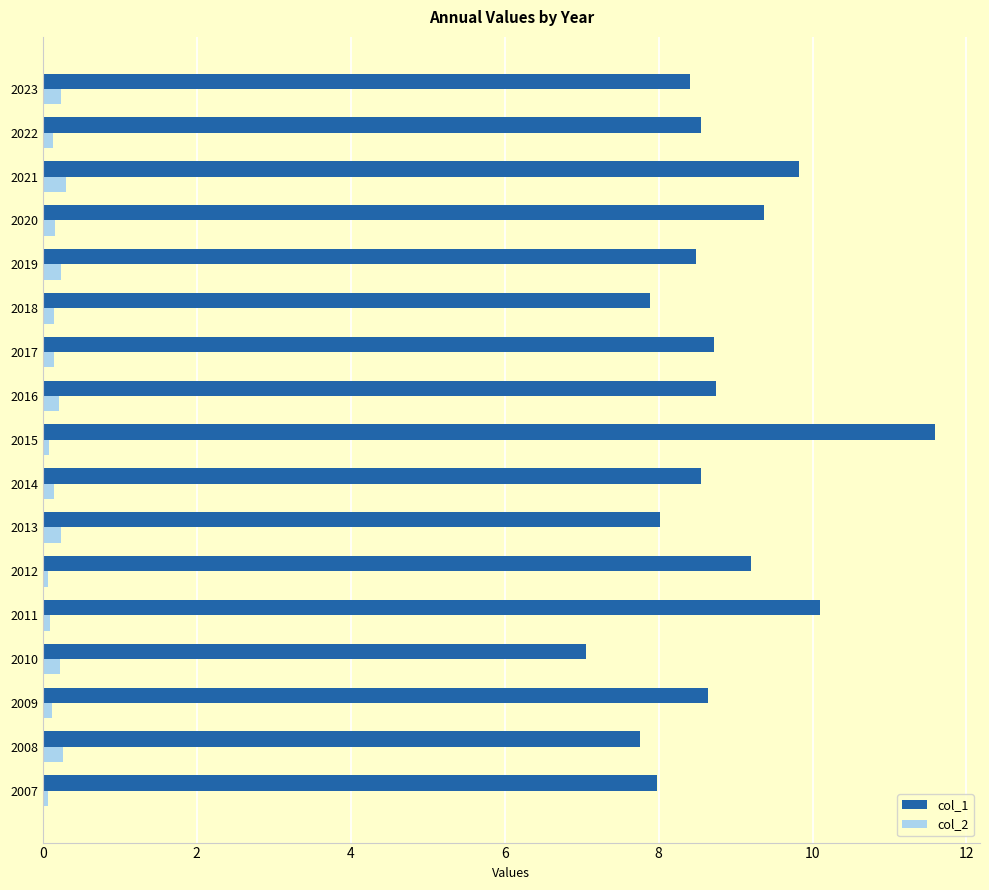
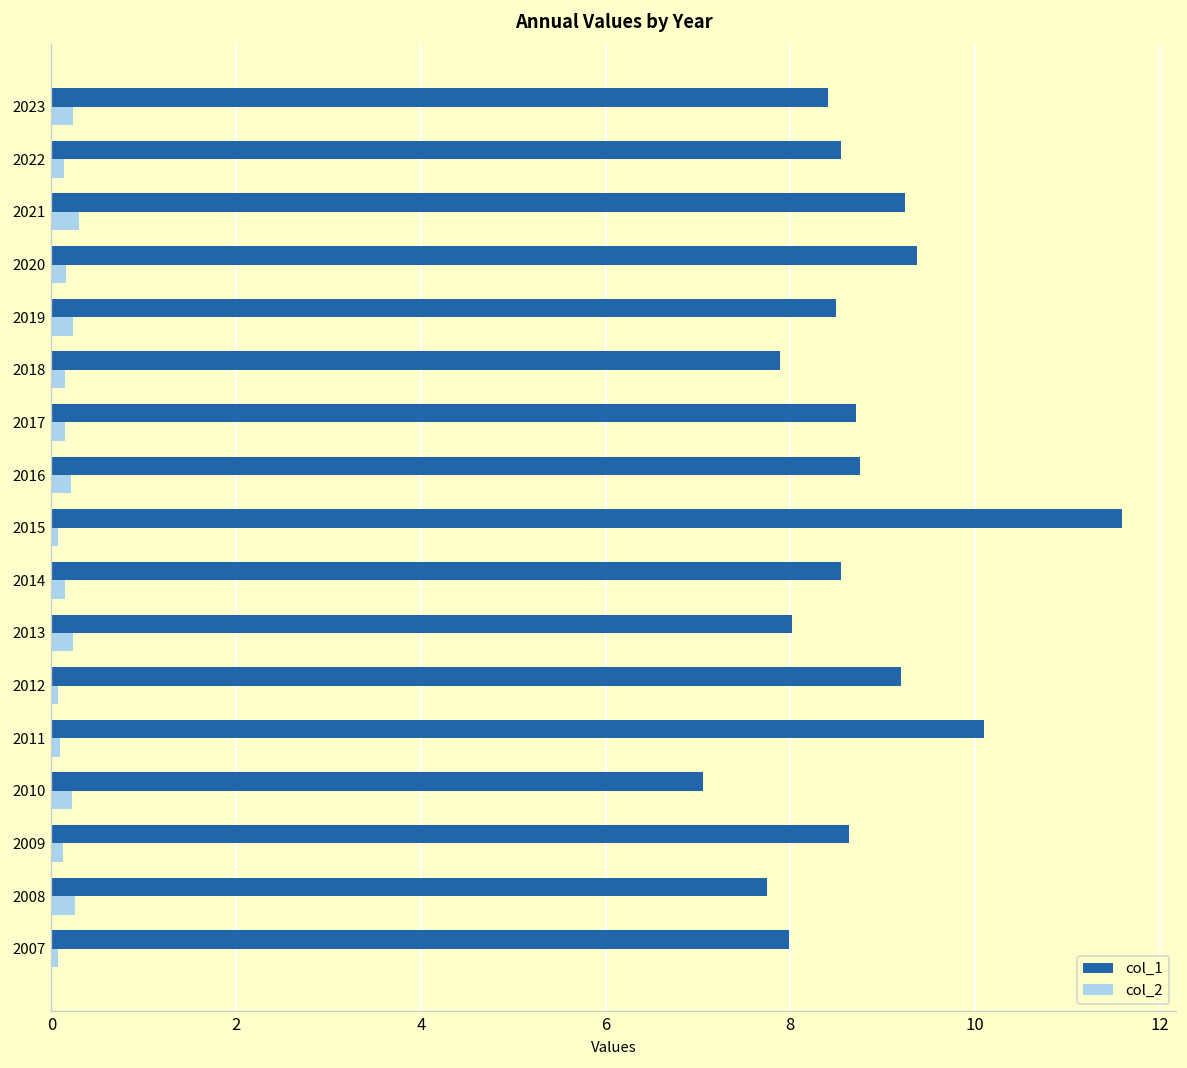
  {
    "col_1": {
      "2023": 8.4,
      "2022": 8.6,
-     "2021": 9.8,
+     "2021": 9.2,
      "2020": 9.4,
      "2019": 8.5,
      "2018": 7.9,
      "2017": 8.7,
      "2016": 8.8,
      "2015": 11.6,
      "2014": 8.6,
      "2013": 8.0,
      "2012": 9.2,
      "2011": 10.1,
      "2010": 7.1,
      "2009": 8.6,
      "2008": 7.8,
      "2007": 8.0
    },
    "col_2": {
      "2023": 0.2,
      "2022": 0.1,
      "2021": 0.3,
      "2020": 0.2,
      "2019": 0.2,
      "2018": 0.1,
      "2017": 0.2,
      "2016": 0.2,
      "2015": 0.1,
      "2014": 0.1,
      "2013": 0.2,
      "2012": 0.1,
      "2011": 0.1,
      "2010": 0.2,
      "2009": 0.1,
      "2008": 0.3,
      "2007": 0.1
    }
  }
